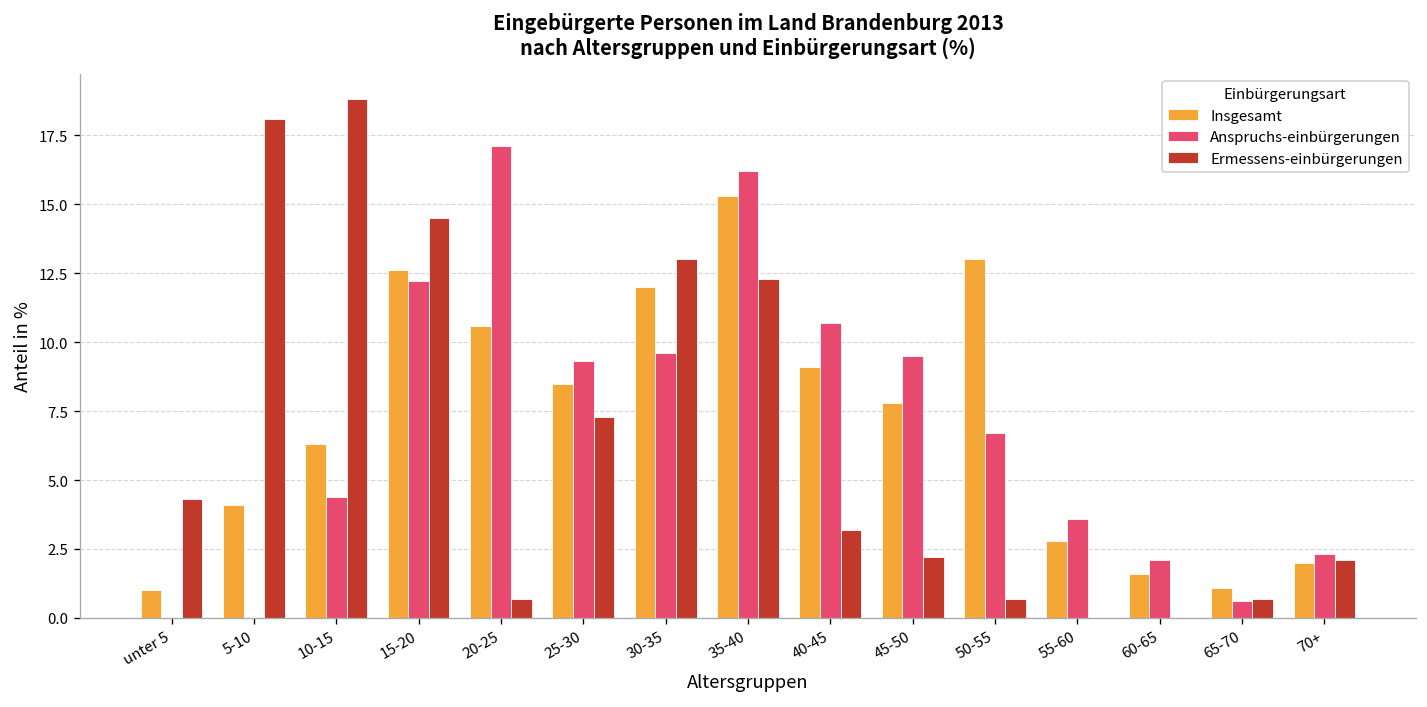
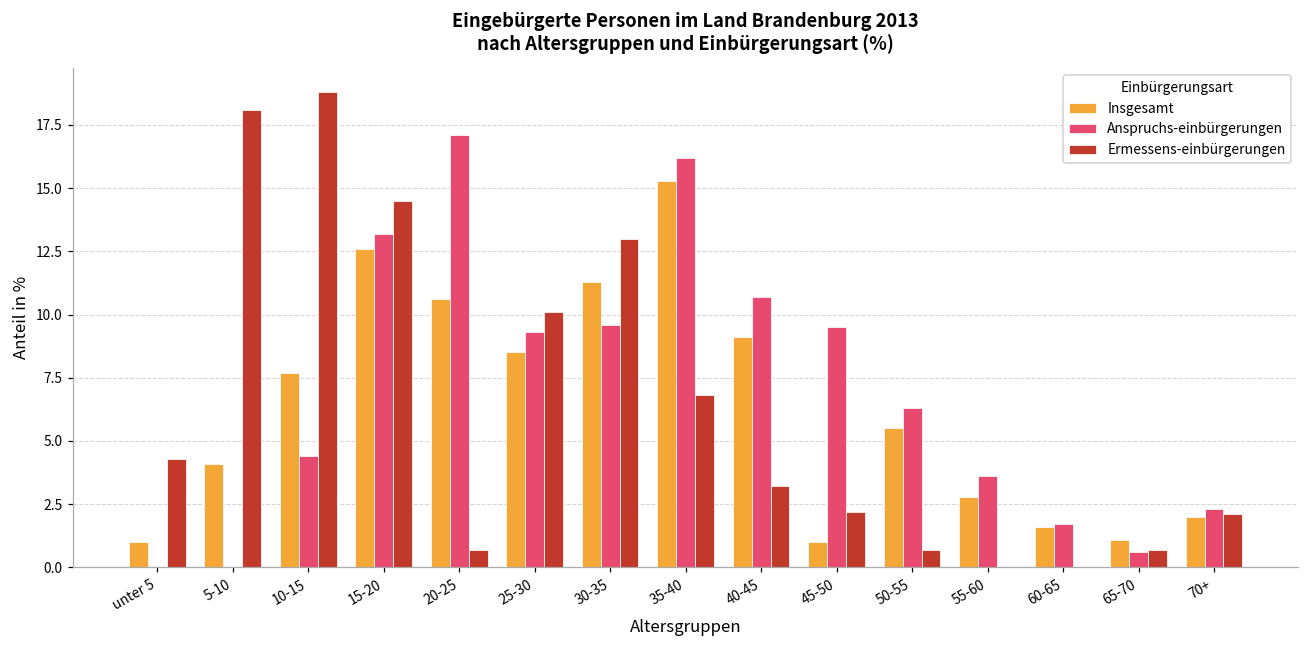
  {
    "Insgesamt": {
      "unter 5": 1.0,
      "5-10": 4.1,
-     "10-15": 6.3,
+     "10-15": 7.7,
      "15-20": 12.6,
      "20-25": 10.6,
      "25-30": 8.5,
-     "30-35": 12.0,
+     "30-35": 11.3,
      "35-40": 15.3,
      "40-45": 9.1,
-     "45-50": 7.8,
-     "50-55": 13.0,
+     "45-50": 1.0,
+     "50-55": 5.5,
      "55-60": 2.8,
      "60-65": 1.6,
      "65-70": 1.1,
      "70+": 2.0
    },
    "Anspruchs-einbürgerungen": {
      "unter 5": 0.0,
      "5-10": 0.0,
      "10-15": 4.4,
-     "15-20": 12.2,
+     "15-20": 13.2,
      "20-25": 17.1,
      "25-30": 9.3,
      "30-35": 9.6,
      "35-40": 16.2,
      "40-45": 10.7,
      "45-50": 9.5,
-     "50-55": 6.7,
+     "50-55": 6.3,
      "55-60": 3.6,
-     "60-65": 2.1,
+     "60-65": 1.7,
      "65-70": 0.6,
      "70+": 2.3
    },
    "Ermessens-einbürgerungen": {
      "unter 5": 4.3,
      "5-10": 18.1,
      "10-15": 18.8,
      "15-20": 14.5,
      "20-25": 0.7,
-     "25-30": 7.3,
+     "25-30": 10.1,
      "30-35": 13.0,
-     "35-40": 12.3,
+     "35-40": 6.8,
      "40-45": 3.2,
      "45-50": 2.2,
      "50-55": 0.7,
      "55-60": 0.0,
      "60-65": 0.0,
      "65-70": 0.7,
      "70+": 2.1
    }
  }
